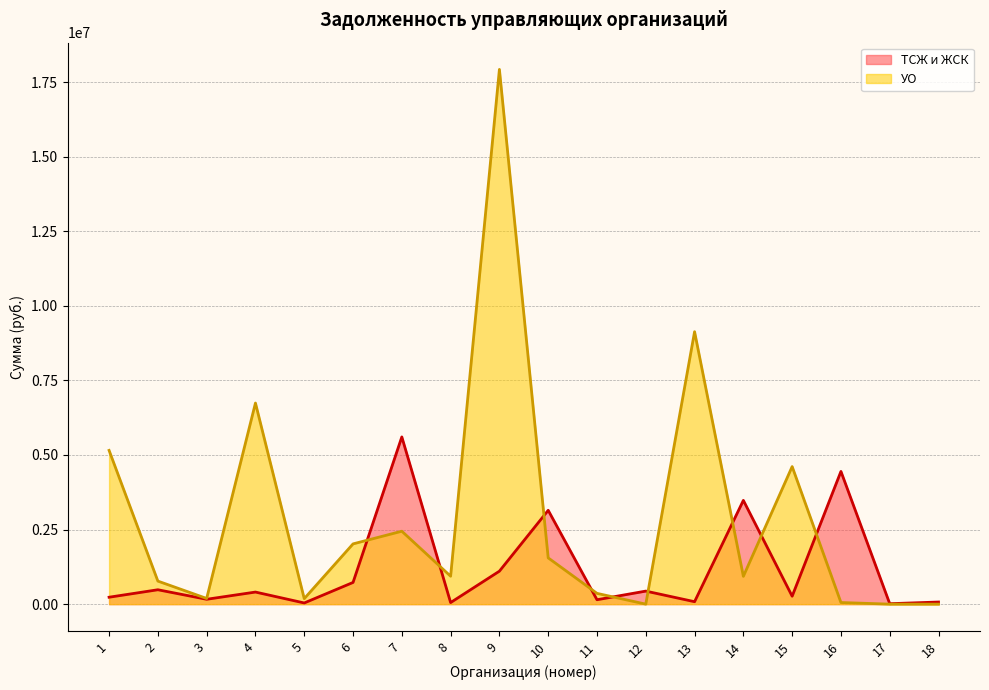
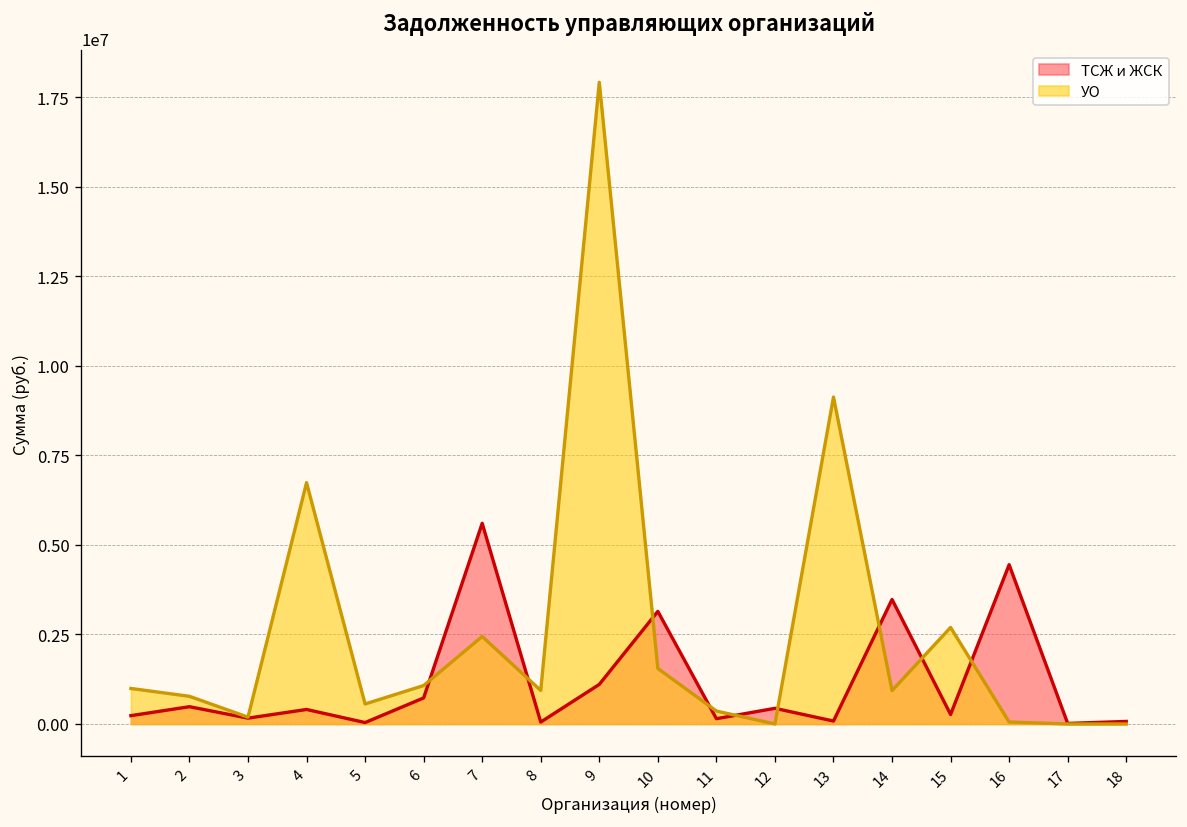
  {
    "ТСЖ и ЖСК": {
      "1": 200000,
      "2": 500000,
      "4": 400000,
      "5": 0,
      "6": 700000,
      "7": 5600000,
      "8": 100000,
      "9": 1100000,
      "10": 3100000,
      "11": 100000,
      "12": 400000,
      "13": 100000,
      "14": 3500000,
      "15": 300000,
      "16": 4400000
    },
    "УО": {
-     "1": 5200000,
+     "1": 1000000,
      "2": 800000,
      "4": 6700000,
-     "5": 200000,
-     "6": 2000000,
+     "5": 600000,
+     "6": 1100000,
      "7": 2400000,
      "8": 900000,
      "9": 17900000,
      "10": 1600000,
      "11": 400000,
      "12": 0,
      "13": 9100000,
      "14": 900000,
-     "15": 4600000,
+     "15": 2700000,
      "16": 100000
    }
  }
